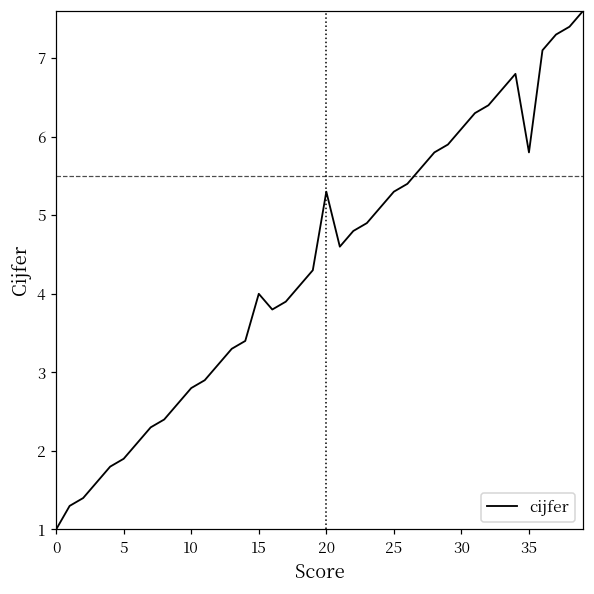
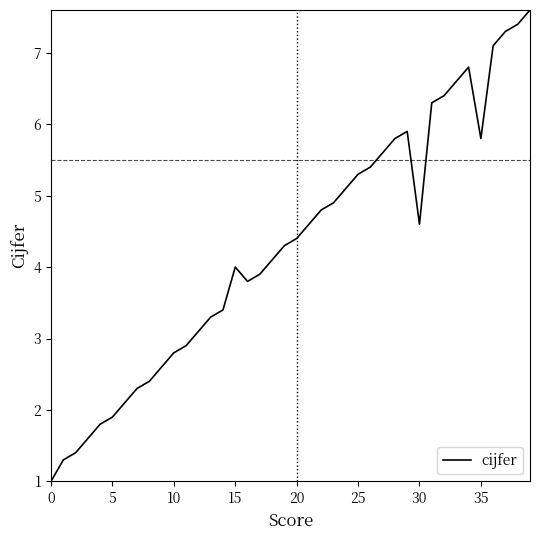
  {
    "0": 1.0,
    "5": 1.9,
    "10": 2.8,
    "15": 4.0,
-   "20": 5.3,
+   "20": 4.4,
    "25": 5.3,
-   "30": 6.1,
+   "30": 4.6,
    "35": 5.8
  }
